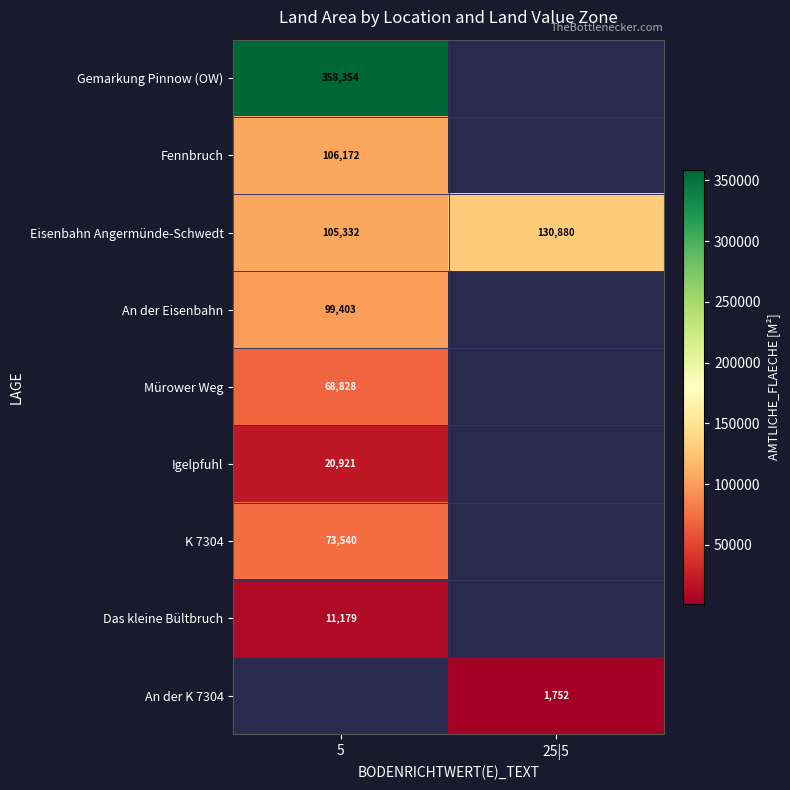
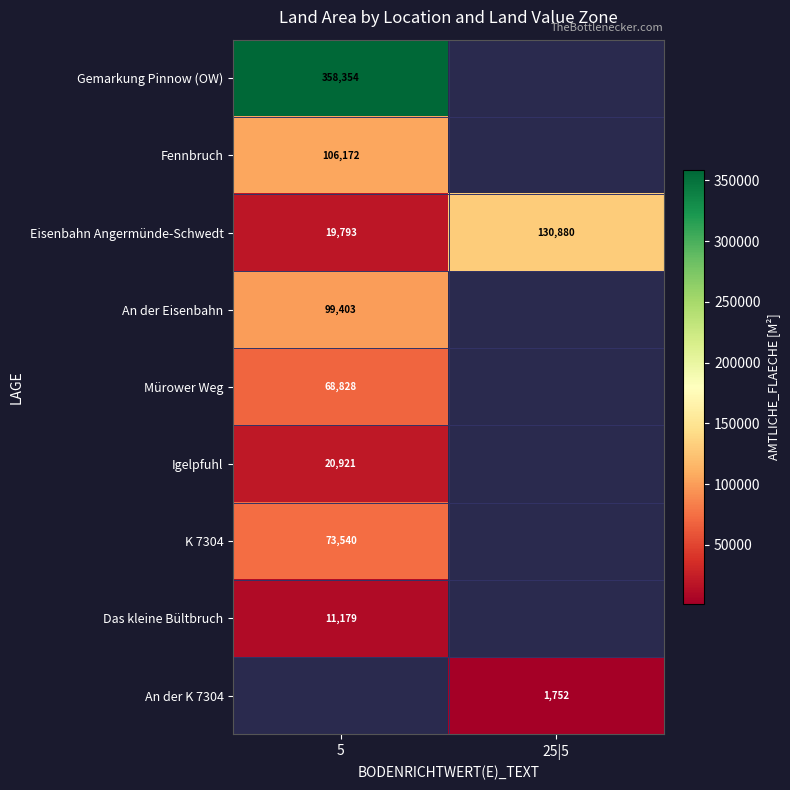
  {
    "Gemarkung Pinnow (OW)": {
      "5": "358,354"
    },
    "Fennbruch": {
      "5": "106,172"
    },
    "Eisenbahn Angermünde-Schwedt": {
-     "5": "105,332",
+     "5": "19,793",
      "25|5": "130,880"
    },
    "An der Eisenbahn": {
      "5": "99,403"
    },
    "Mürower Weg": {
      "5": "68,828"
    },
    "Igelpfuhl": {
      "5": "20,921"
    },
    "K 7304": {
      "5": "73,540"
    },
    "Das kleine Bültbruch": {
      "5": "11,179"
    },
    "An der K 7304": {
      "25|5": "1,752"
    }
  }
